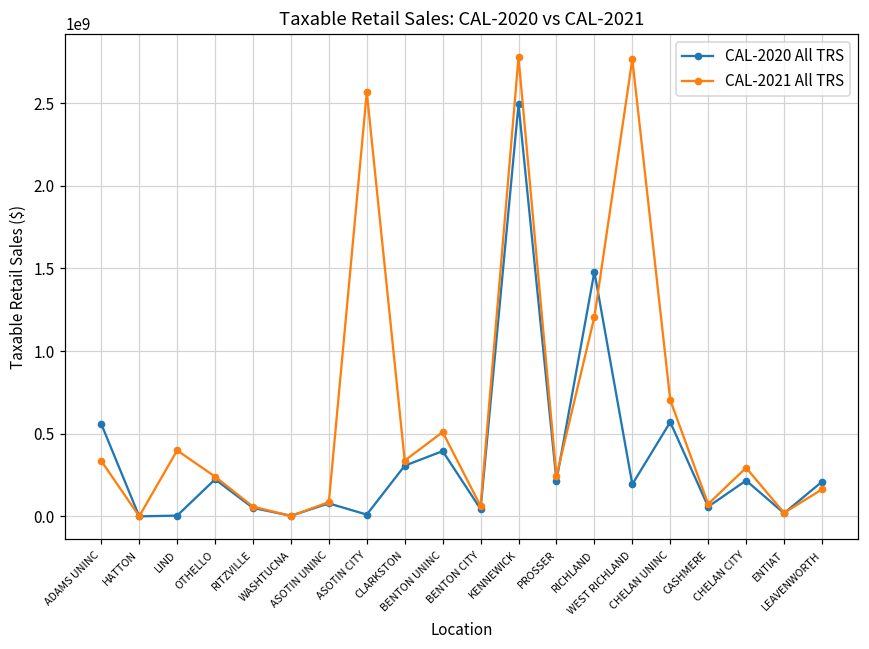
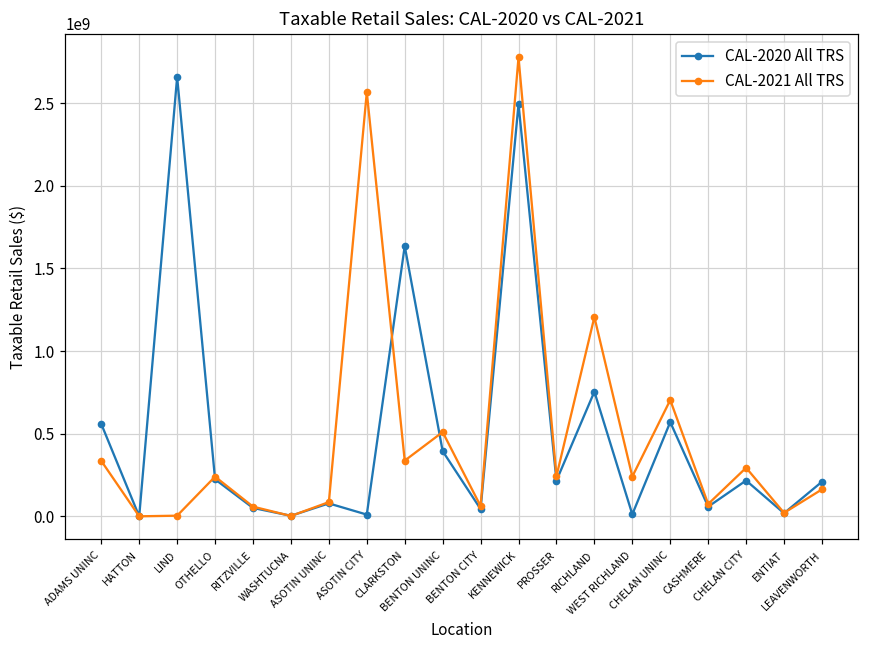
  {
    "CAL-2020 All TRS": {
      "ADAMS UNINC": 560000000,
-     "LIND": 0,
+     "LIND": 2660000000,
      "ASOTIN CITY": 10000000,
-     "CLARKSTON": 310000000,
+     "CLARKSTON": 1640000000,
      "BENTON UNINC": 400000000,
      "BENTON CITY": 40000000,
      "KENNEWICK": 2490000000,
      "PROSSER": 220000000,
-     "RICHLAND": 1480000000,
-     "WEST RICHLAND": 190000000,
+     "RICHLAND": 750000000,
+     "WEST RICHLAND": 10000000,
      "CHELAN UNINC": 570000000,
      "CHELAN CITY": 220000000,
      "LEAVENWORTH": 210000000
    },
    "CAL-2021 All TRS": {
      "ADAMS UNINC": 340000000,
-     "LIND": 400000000,
+     "LIND": 0,
      "ASOTIN CITY": 2570000000,
      "CLARKSTON": 340000000,
      "BENTON UNINC": 510000000,
      "BENTON CITY": 60000000,
      "KENNEWICK": 2780000000,
      "PROSSER": 240000000,
      "RICHLAND": 1210000000,
-     "WEST RICHLAND": 2770000000,
+     "WEST RICHLAND": 240000000,
      "CHELAN UNINC": 700000000,
      "CHELAN CITY": 290000000,
      "LEAVENWORTH": 160000000
    }
  }
